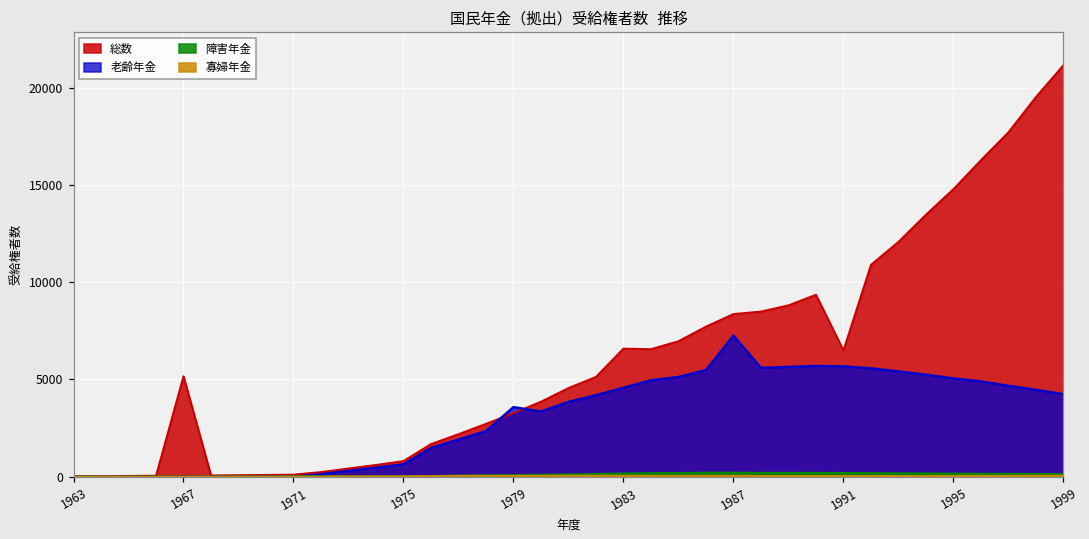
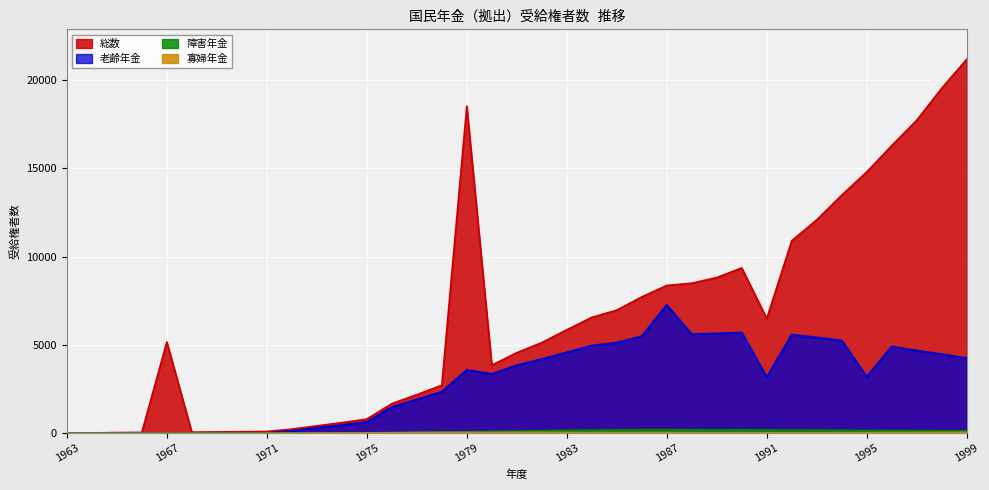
  {
    "総数": {
      "1967": 5200,
      "1975": 800,
-     "1979": 3300,
-     "1983": 6600,
+     "1979": 18500,
+     "1983": 5900,
      "1987": 8400,
      "1991": 6500,
      "1995": 14800,
      "1999": 21200
    },
    "老齢年金": {
      "1975": 600,
      "1979": 3600,
      "1983": 4600,
      "1987": 7300,
-     "1991": 5700,
-     "1995": 5100,
+     "1991": 3200,
+     "1995": 3200,
      "1999": 4200
    },
    "障害年金": {
      "1987": 200,
      "1991": 200
    },
    "寡婦年金": {
      "1987": 0,
      "1991": 0
    }
  }
